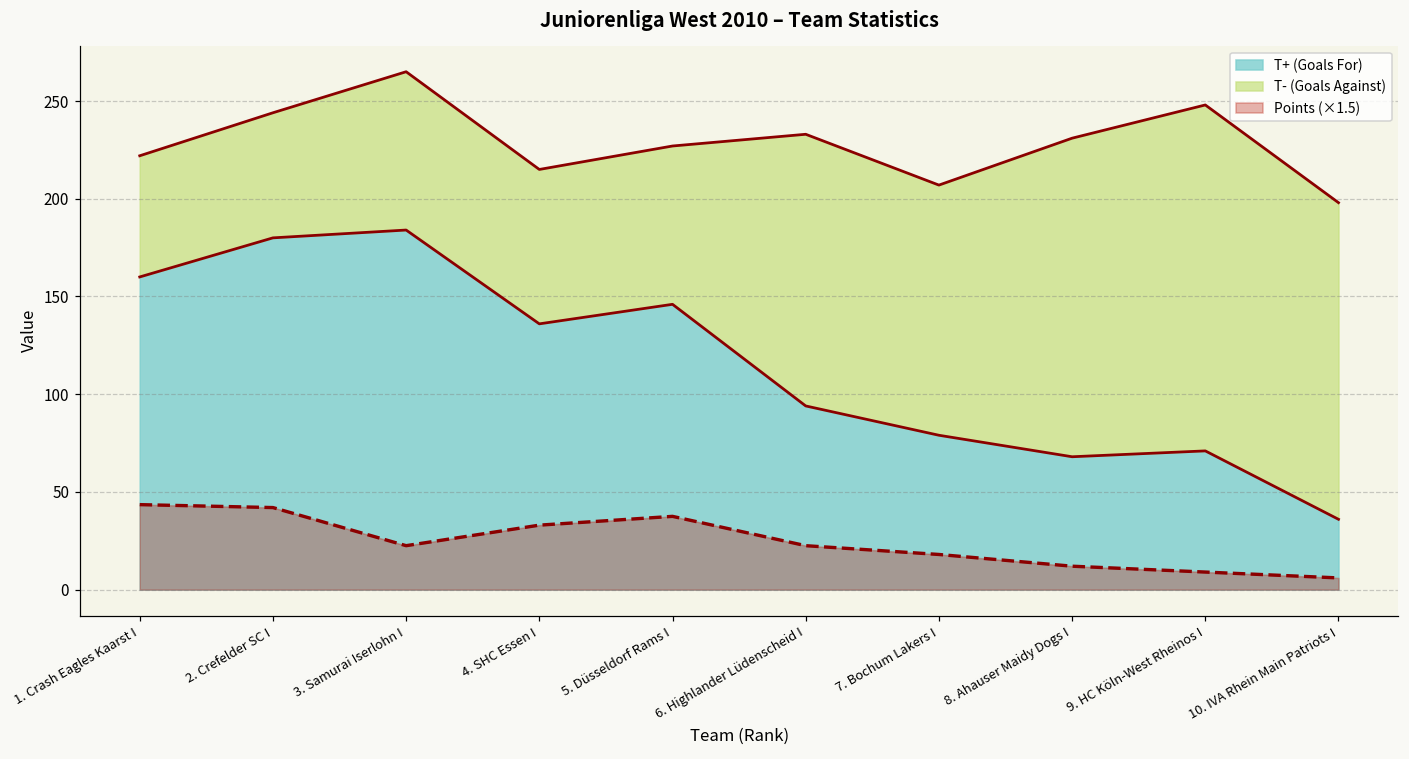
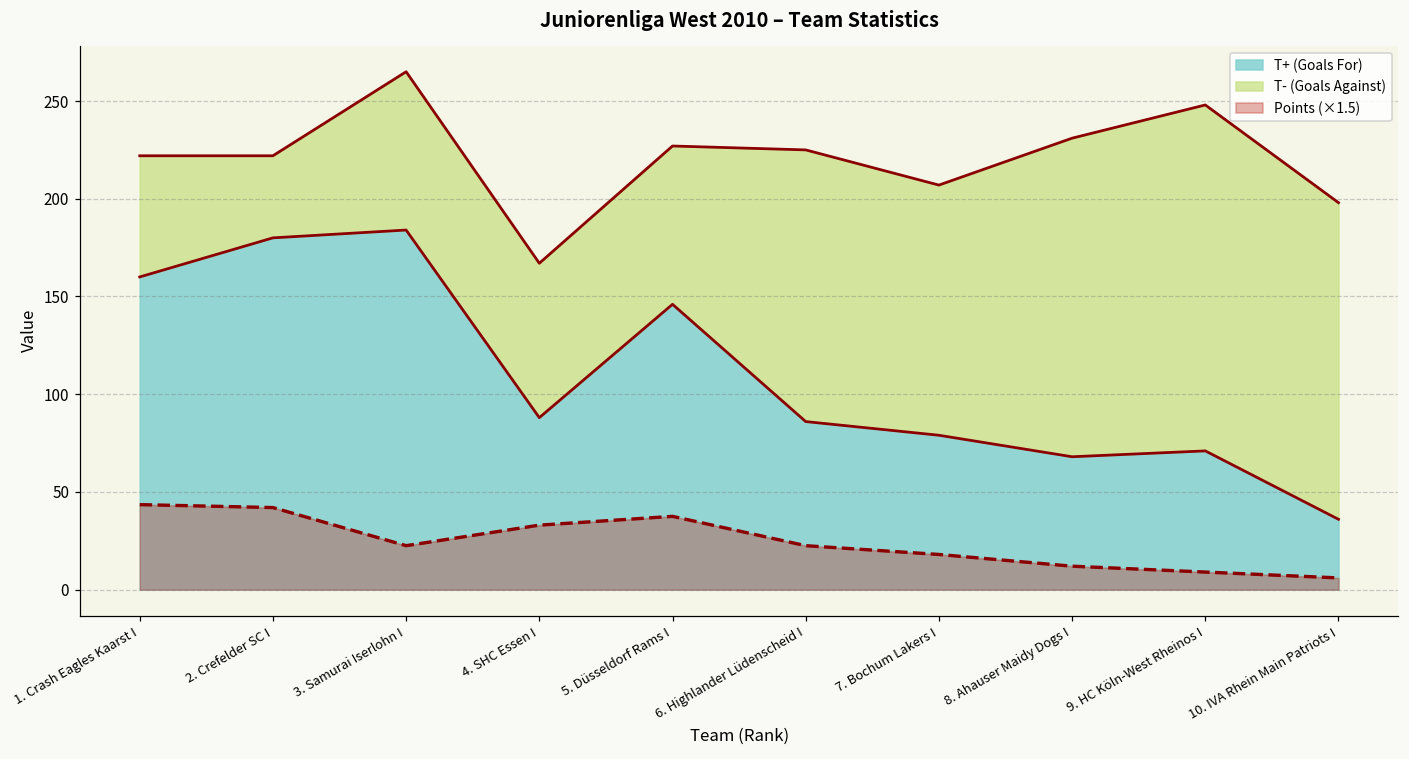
  {
    "T+ (Goals For)": {
      "1. Crash Eagles Kaarst I": 160,
      "2. Crefelder SC I": 180,
      "3. Samurai Iserlohn I": 184,
-     "4. SHC Essen I": 136,
+     "4. SHC Essen I": 88,
      "5. Düsseldorf Rams I": 146,
-     "6. Highlander Lüdenscheid I": 94,
+     "6. Highlander Lüdenscheid I": 86,
      "7. Bochum Lakers I": 79,
      "8. Ahauser Maidy Dogs I": 68,
      "9. HC Köln-West Rheinos I": 71,
      "10. IVA Rhein Main Patriots I": 36
    },
    "T- (Goals Against)": {
      "1. Crash Eagles Kaarst I": 62,
-     "2. Crefelder SC I": 64,
+     "2. Crefelder SC I": 42,
      "3. Samurai Iserlohn I": 81,
      "4. SHC Essen I": 79,
      "5. Düsseldorf Rams I": 81,
      "6. Highlander Lüdenscheid I": 139,
      "7. Bochum Lakers I": 128,
      "8. Ahauser Maidy Dogs I": 163,
      "9. HC Köln-West Rheinos I": 177,
      "10. IVA Rhein Main Patriots I": 162
    },
    "Points (×1.5)": {
      "1. Crash Eagles Kaarst I": 44,
      "2. Crefelder SC I": 42,
      "3. Samurai Iserlohn I": 23,
      "4. SHC Essen I": 33,
      "5. Düsseldorf Rams I": 38,
      "6. Highlander Lüdenscheid I": 23,
      "7. Bochum Lakers I": 18,
      "8. Ahauser Maidy Dogs I": 12,
      "9. HC Köln-West Rheinos I": 9,
      "10. IVA Rhein Main Patriots I": 6
    }
  }
